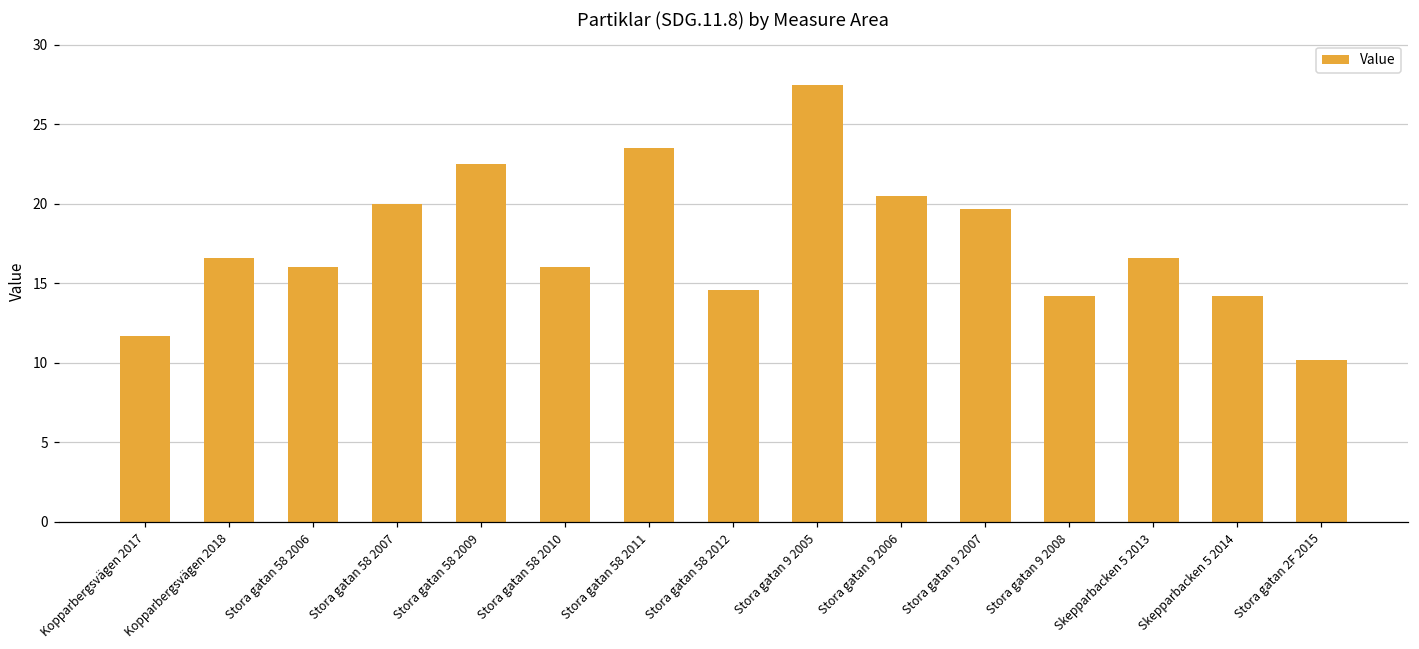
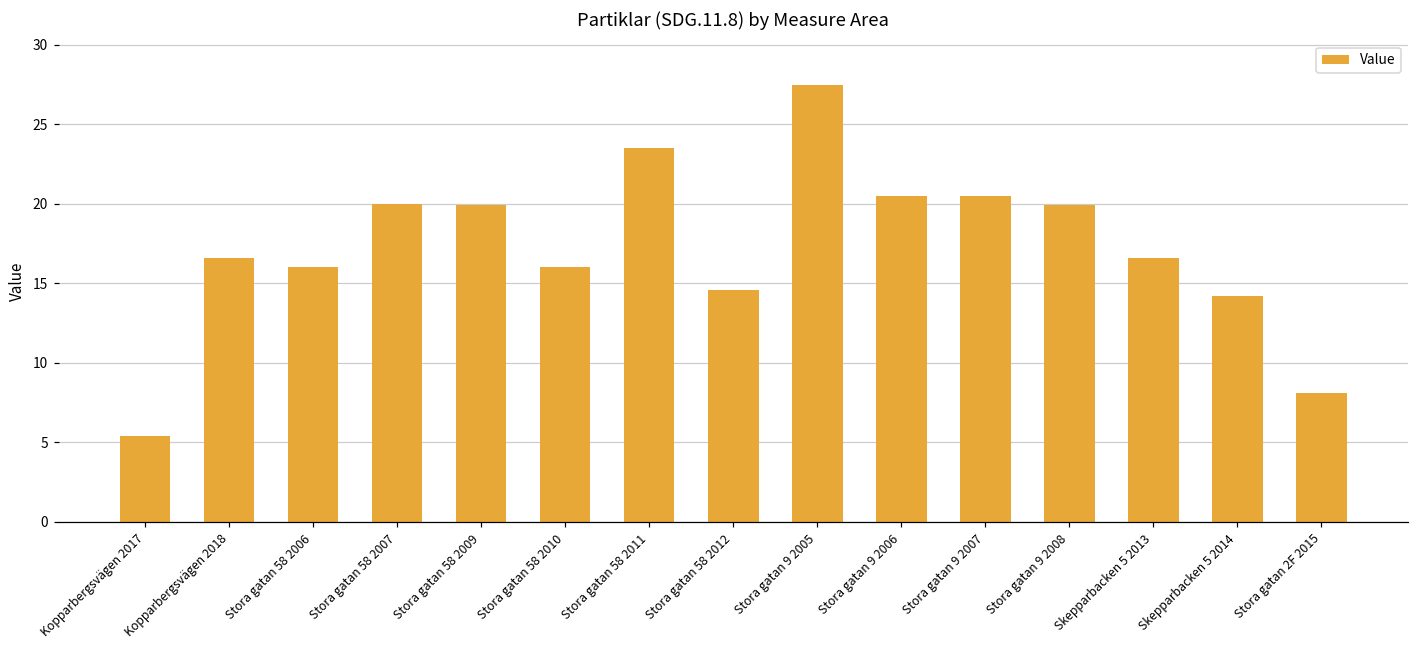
  {
-   "Kopparbergsvägen 2017": 11.7,
+   "Kopparbergsvägen 2017": 5.4,
    "Kopparbergsvägen 2018": 16.6,
    "Stora gatan 58 2006": 16.0,
    "Stora gatan 58 2007": 20.0,
-   "Stora gatan 58 2009": 22.5,
+   "Stora gatan 58 2009": 19.9,
    "Stora gatan 58 2010": 16.0,
    "Stora gatan 58 2011": 23.5,
    "Stora gatan 58 2012": 14.6,
    "Stora gatan 9 2005": 27.5,
    "Stora gatan 9 2006": 20.5,
-   "Stora gatan 9 2007": 19.7,
-   "Stora gatan 9 2008": 14.2,
+   "Stora gatan 9 2007": 20.5,
+   "Stora gatan 9 2008": 19.9,
    "Skepparbacken 5 2013": 16.6,
    "Skepparbacken 5 2014": 14.2,
-   "Stora gatan 2F 2015": 10.2
+   "Stora gatan 2F 2015": 8.1
  }
